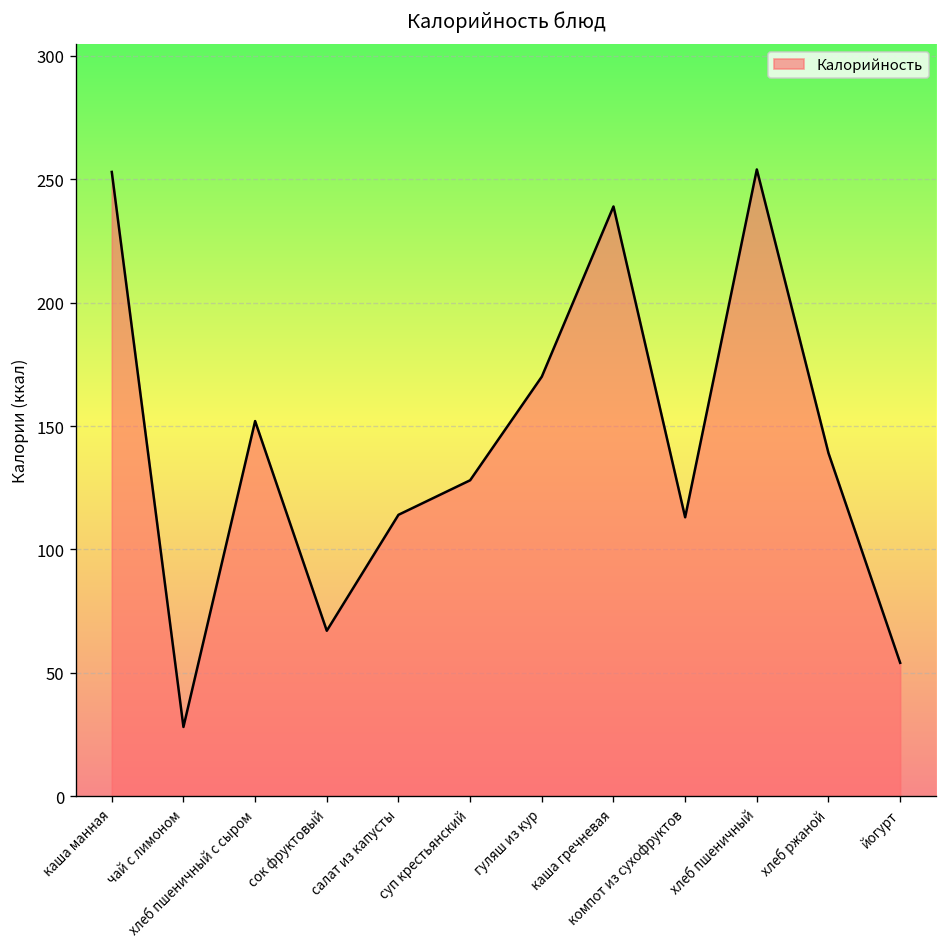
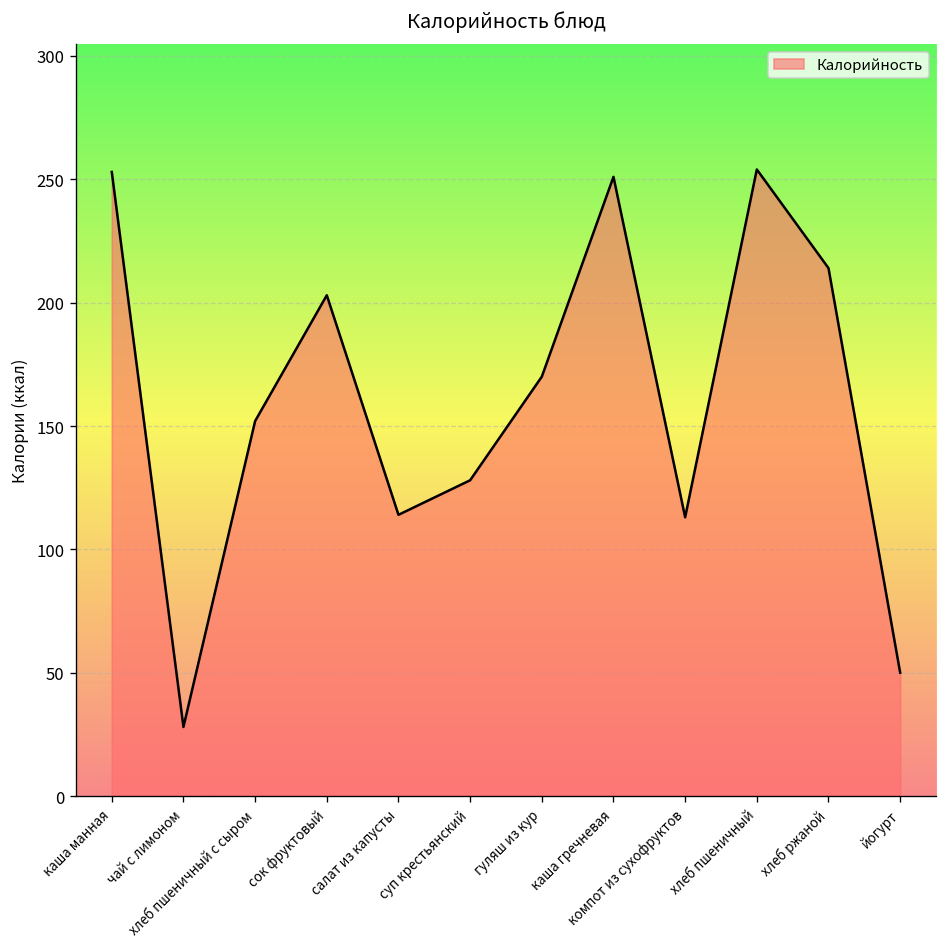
  {
    "каша манная": 253,
    "чай с лимоном": 28,
    "хлеб пшеничный с сыром": 152,
-   "сок фруктовый": 67,
+   "сок фруктовый": 203,
    "салат из капусты": 114,
    "суп крестьянский": 128,
    "гуляш из кур": 170,
-   "каша гречневая": 239,
+   "каша гречневая": 251,
    "компот из сухофруктов": 113,
    "хлеб пшеничный": 254,
-   "хлеб ржаной": 139,
-   "йогурт": 54
+   "хлеб ржаной": 214,
+   "йогурт": 50
  }
